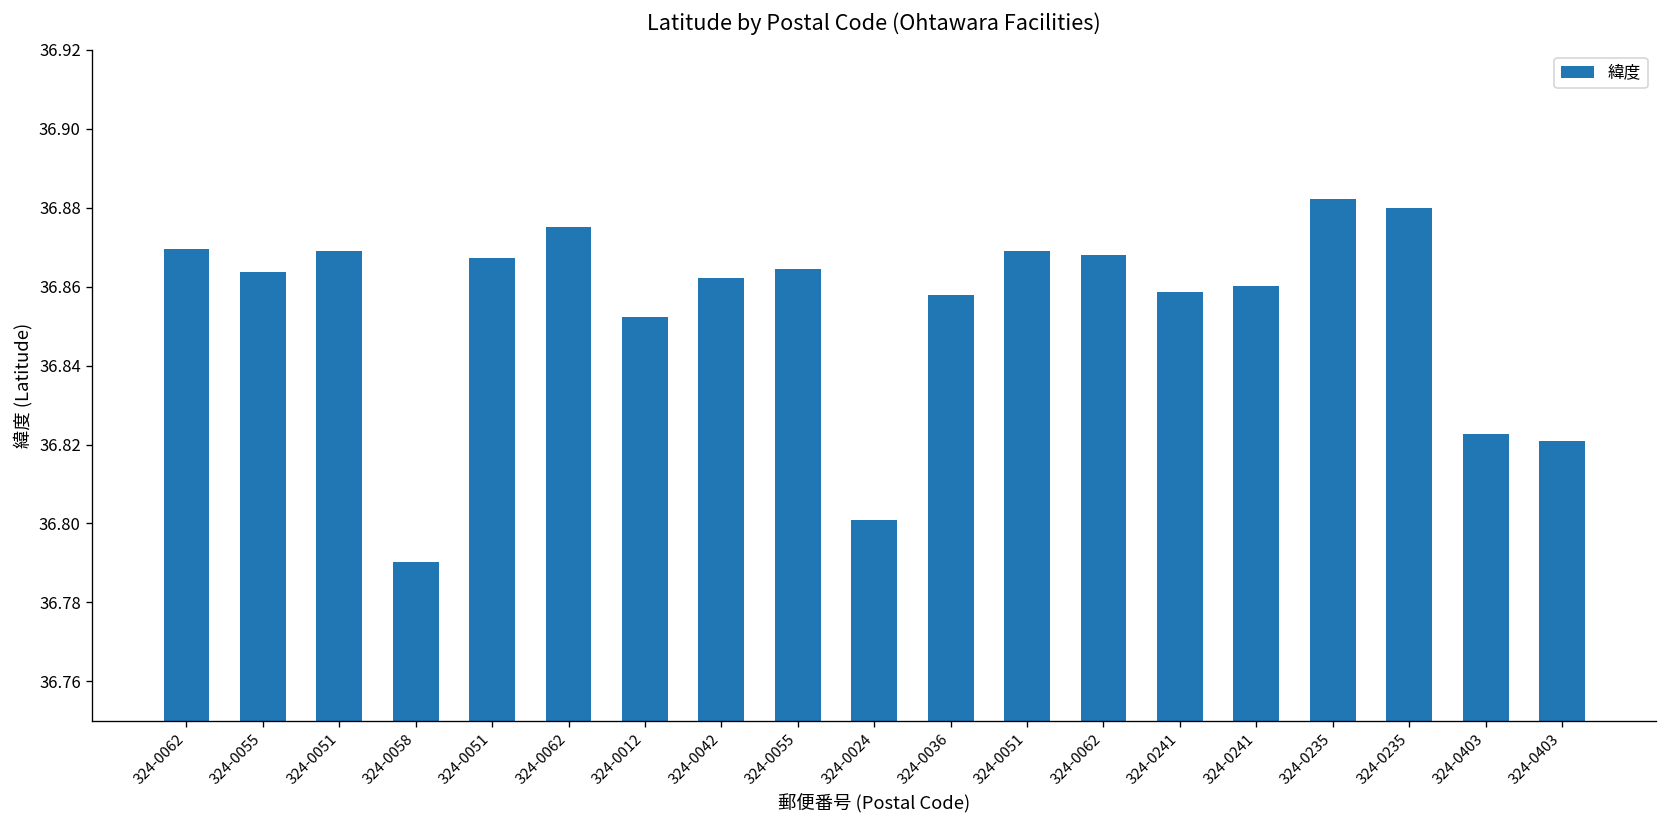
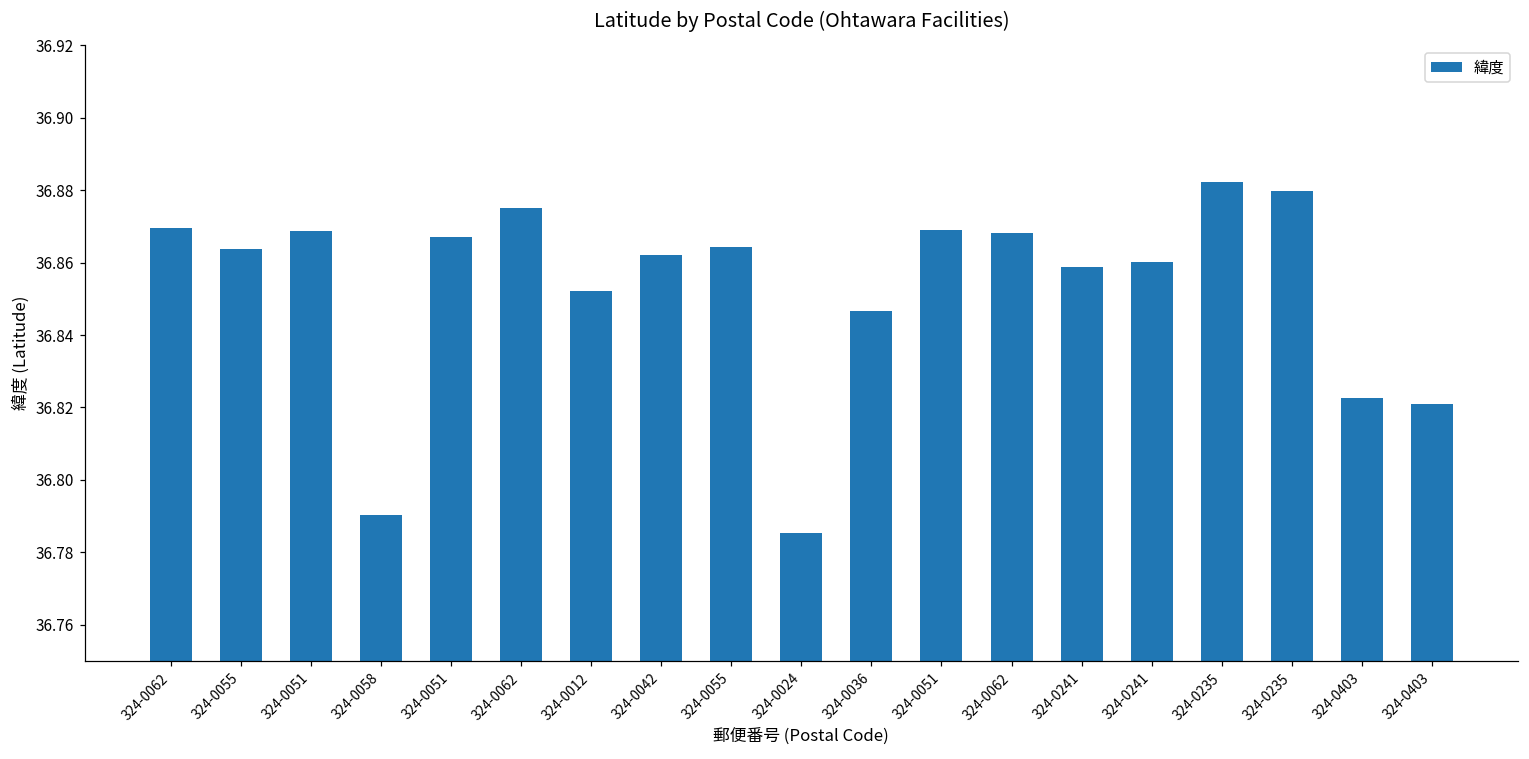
  {
    "324-0058": 36.790,
    "324-0012": 36.852,
    "324-0042": 36.862,
-   "324-0024": 36.801,
-   "324-0036": 36.858
+   "324-0024": 36.785,
+   "324-0036": 36.847
  }
